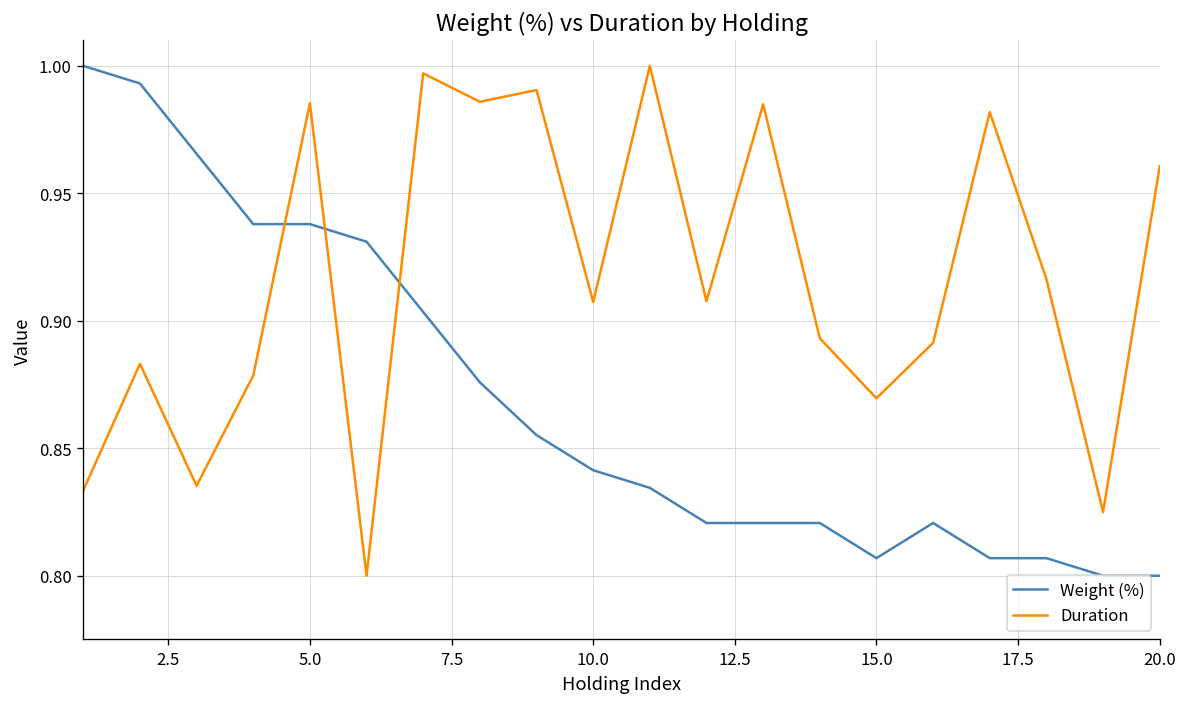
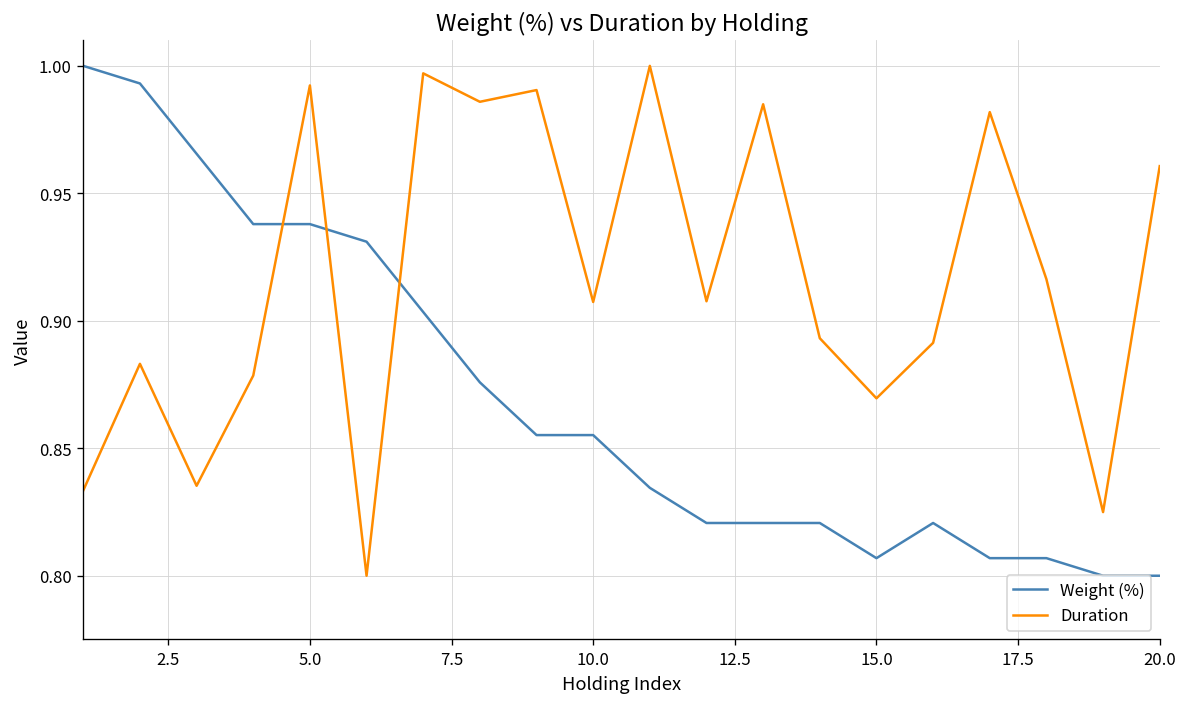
  {
    "Weight (%)": {
      "5.0": 0.938,
-     "10.0": 0.841,
+     "10.0": 0.855,
      "15.0": 0.807,
      "20.0": 0.800
    },
    "Duration": {
-     "5.0": 0.985,
+     "5.0": 0.992,
      "10.0": 0.907,
      "15.0": 0.870,
      "20.0": 0.961
    }
  }
